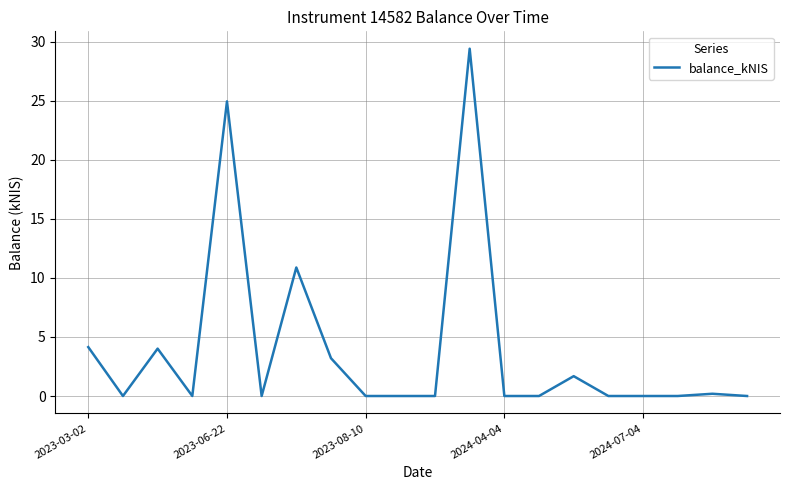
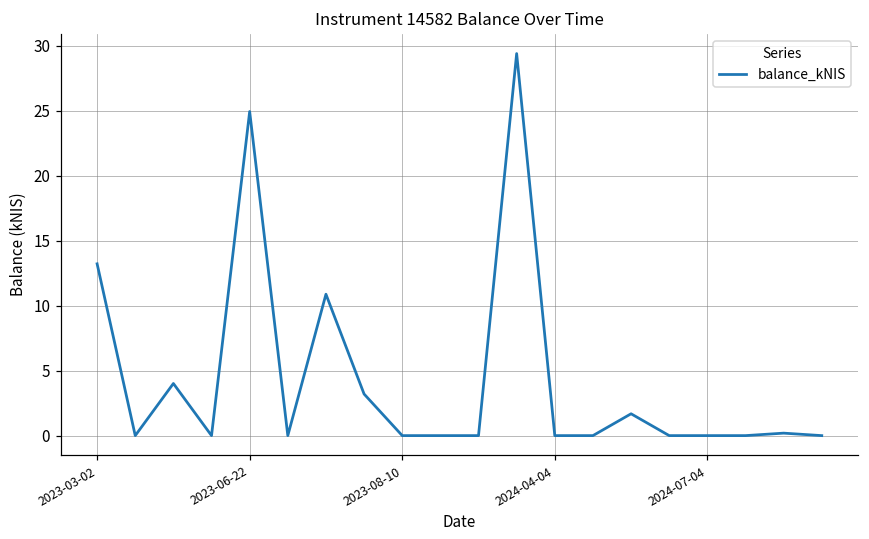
  {
-   "2023-03-02": 4.1,
+   "2023-03-02": 13.2,
    "2023-06-22": 24.9,
    "2023-08-10": 0.0,
    "2024-04-04": 0.0,
    "2024-07-04": 0.0
  }
